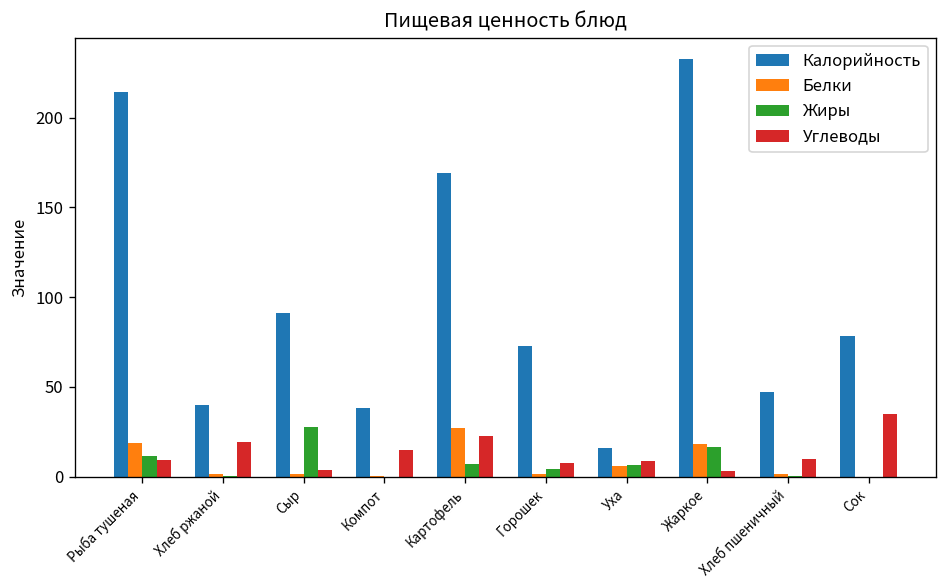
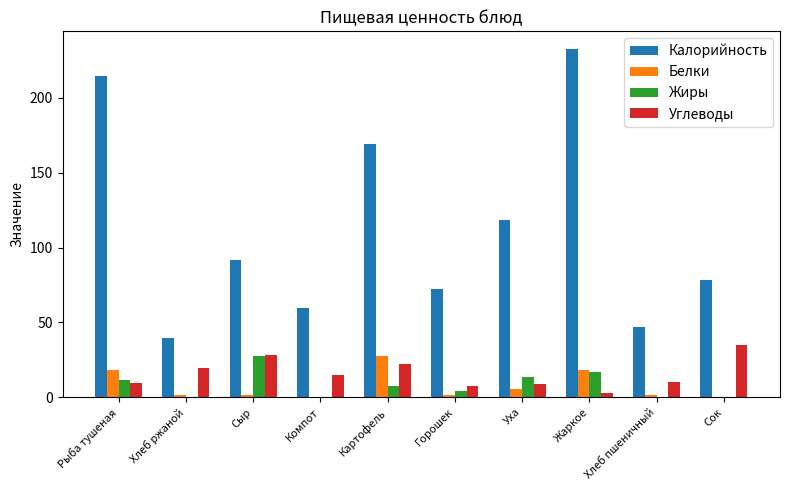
  {
    "Калорийность": {
      "Рыба тушеная": 214,
      "Хлеб ржаной": 40,
      "Сыр": 91,
-     "Компот": 38,
+     "Компот": 59,
      "Картофель": 169,
      "Горошек": 72,
-     "Уха": 16,
+     "Уха": 118,
      "Жаркое": 233,
      "Хлеб пшеничный": 47,
      "Сок": 78
    },
    "Белки": {
      "Рыба тушеная": 18,
      "Картофель": 27,
      "Уха": 6,
      "Жаркое": 18,
      "Сок": 0
    },
    "Жиры": {
      "Рыба тушеная": 11,
      "Сыр": 28,
      "Компот": 0,
      "Картофель": 7,
      "Горошек": 4,
-     "Уха": 6,
+     "Уха": 14,
      "Жаркое": 17,
      "Сок": 0
    },
    "Углеводы": {
      "Рыба тушеная": 9,
      "Хлеб ржаной": 19,
-     "Сыр": 4,
+     "Сыр": 28,
      "Компот": 15,
      "Картофель": 22,
      "Горошек": 7,
      "Уха": 8,
      "Жаркое": 3,
      "Хлеб пшеничный": 10,
      "Сок": 35
    }
  }
